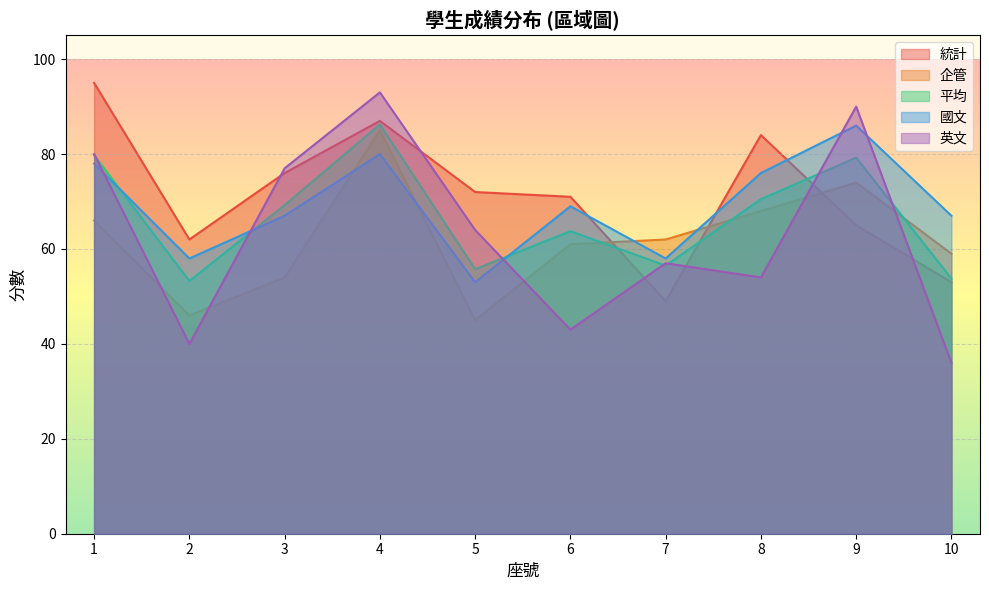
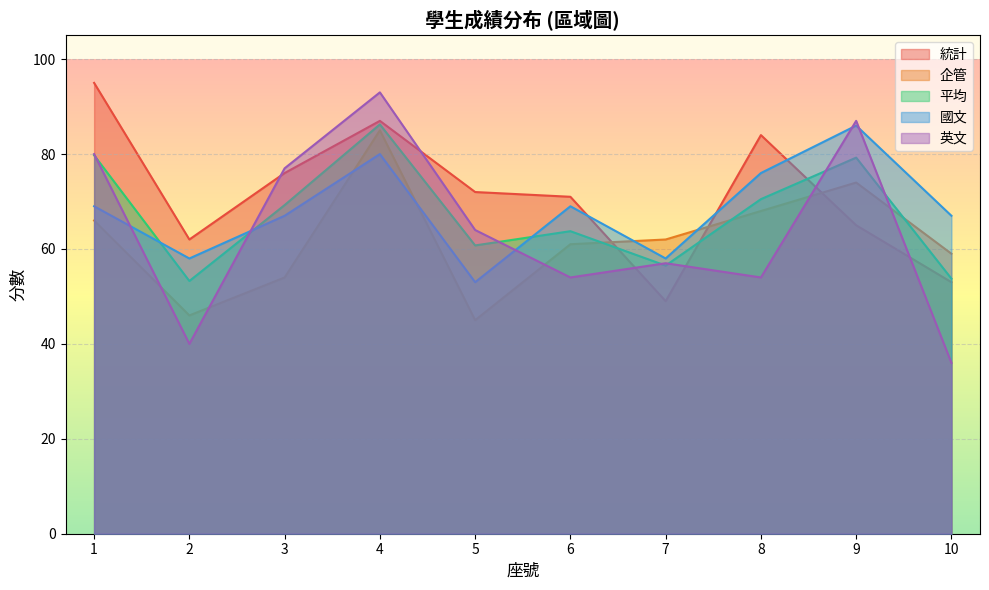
  {
    "平均": {
      "2": 53,
      "3": 69,
      "4": 86,
-     "5": 56,
+     "5": 61,
      "6": 64,
      "8": 71,
      "9": 79,
      "10": 54
    },
    "國文": {
-     "1": 78,
+     "1": 69,
      "2": 58,
      "3": 67,
      "4": 80,
      "5": 53,
      "6": 69,
      "7": 58,
      "8": 76,
      "9": 86,
      "10": 67
    },
    "英文": {
      "2": 40,
      "3": 77,
      "4": 93,
      "5": 64,
-     "6": 43,
+     "6": 54,
      "8": 54,
-     "9": 90,
+     "9": 87,
      "10": 36
    }
  }
